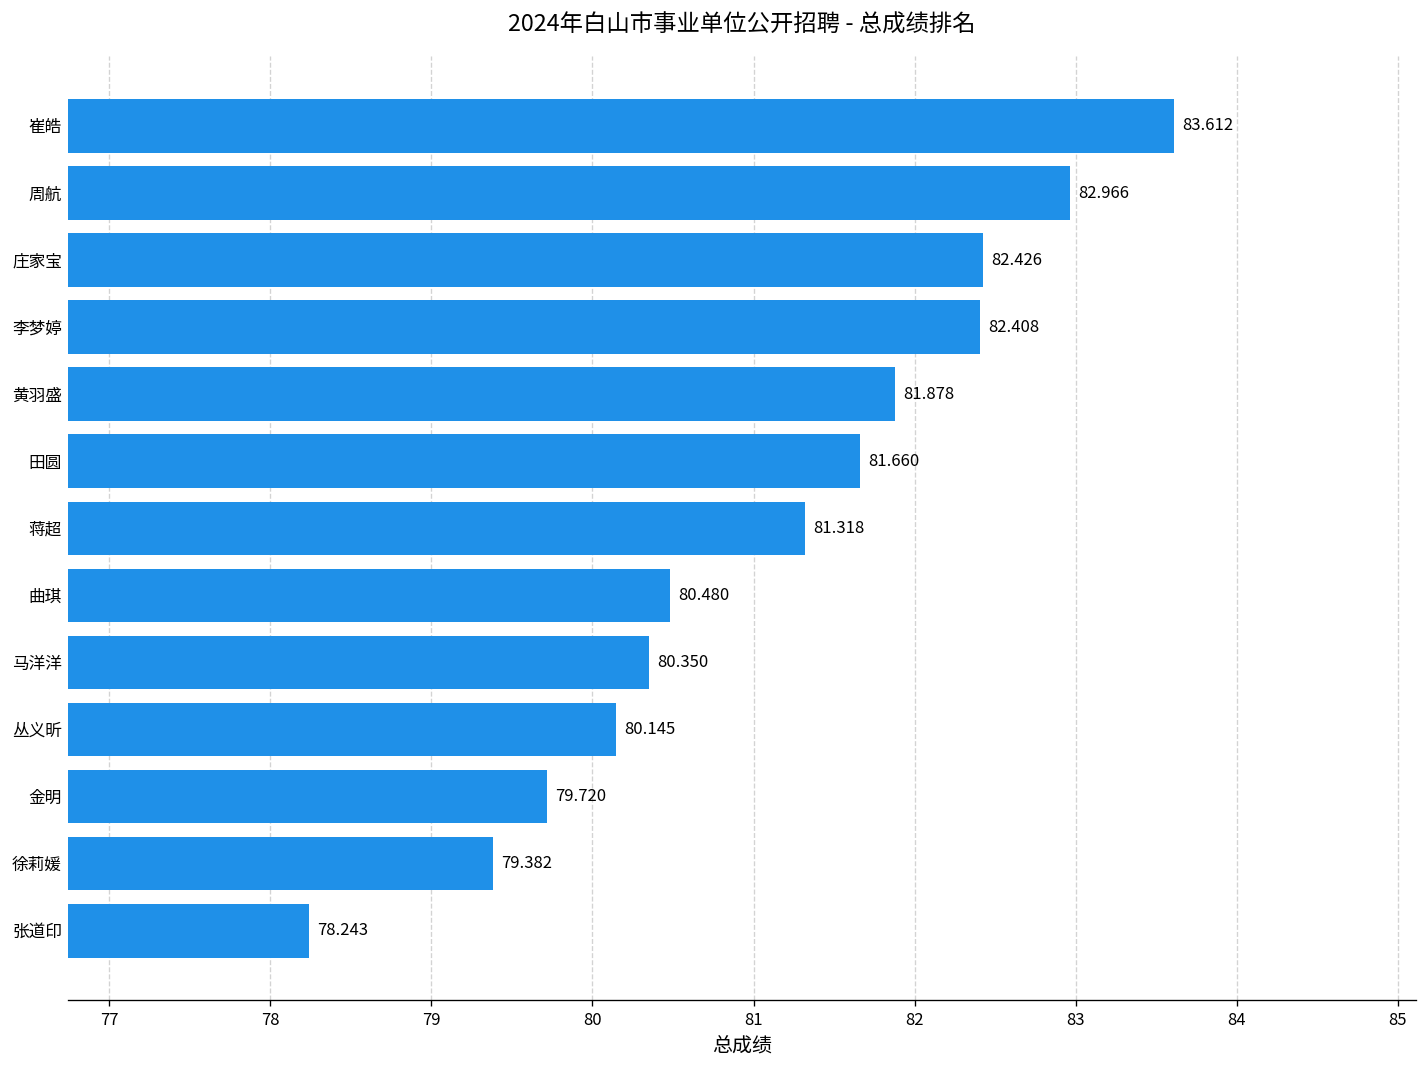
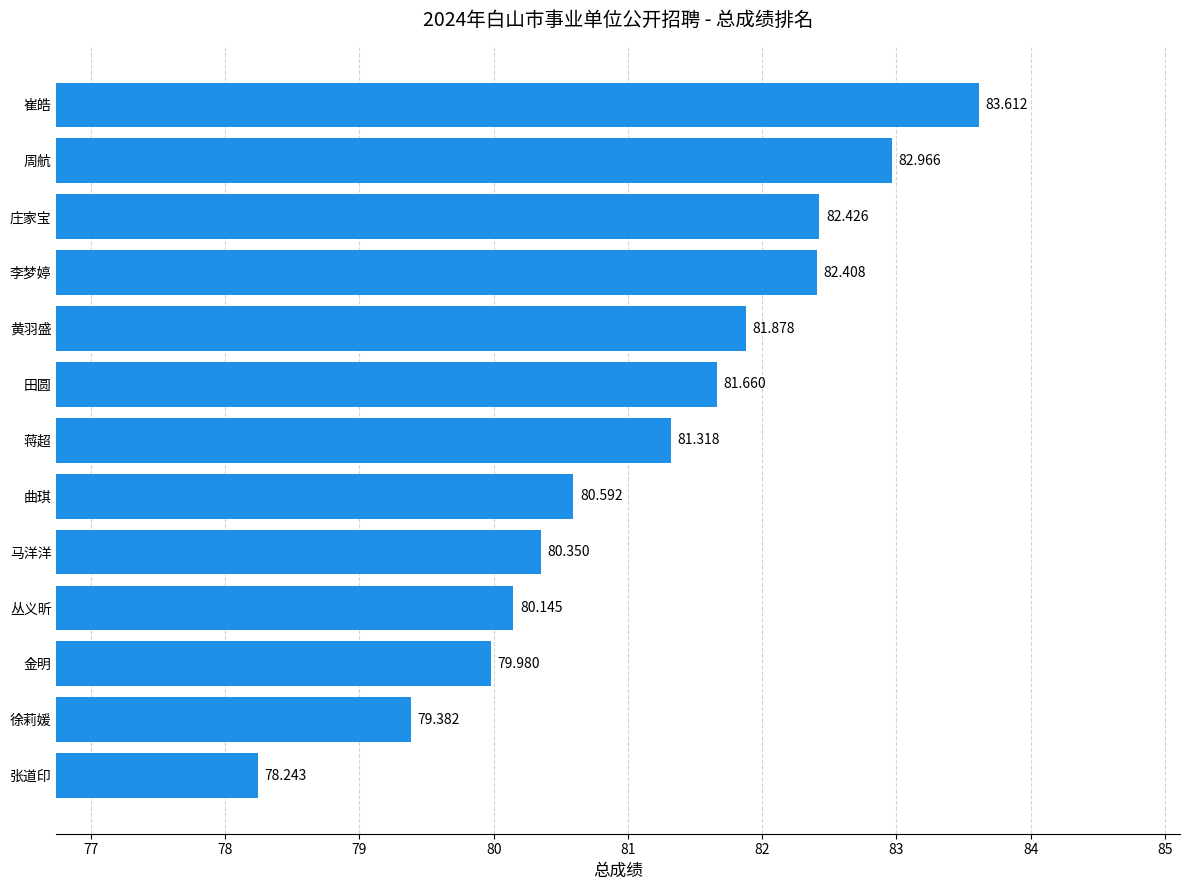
  {
    "崔皓": 83.612,
    "周航": 82.966,
    "庄家宝": 82.426,
    "李梦婷": 82.408,
    "黄羽盛": 81.878,
    "田圆": 81.660,
    "蒋超": 81.318,
-   "曲琪": 80.480,
+   "曲琪": 80.592,
    "马洋洋": 80.350,
    "丛义昕": 80.145,
-   "金明": 79.720,
+   "金明": 79.980,
    "徐莉媛": 79.382,
    "张道印": 78.243
  }
